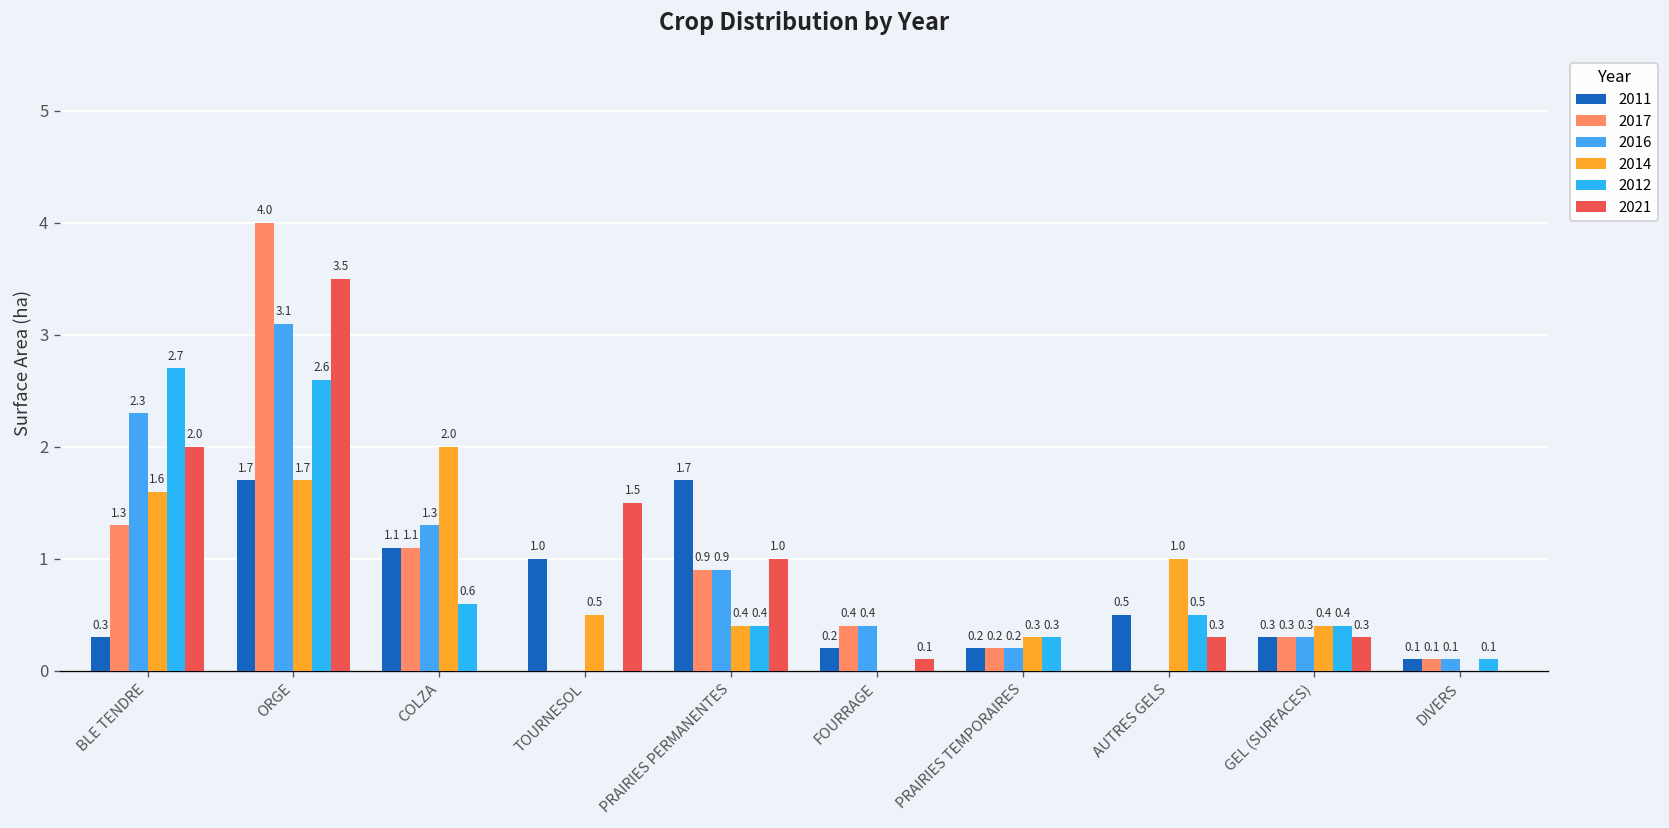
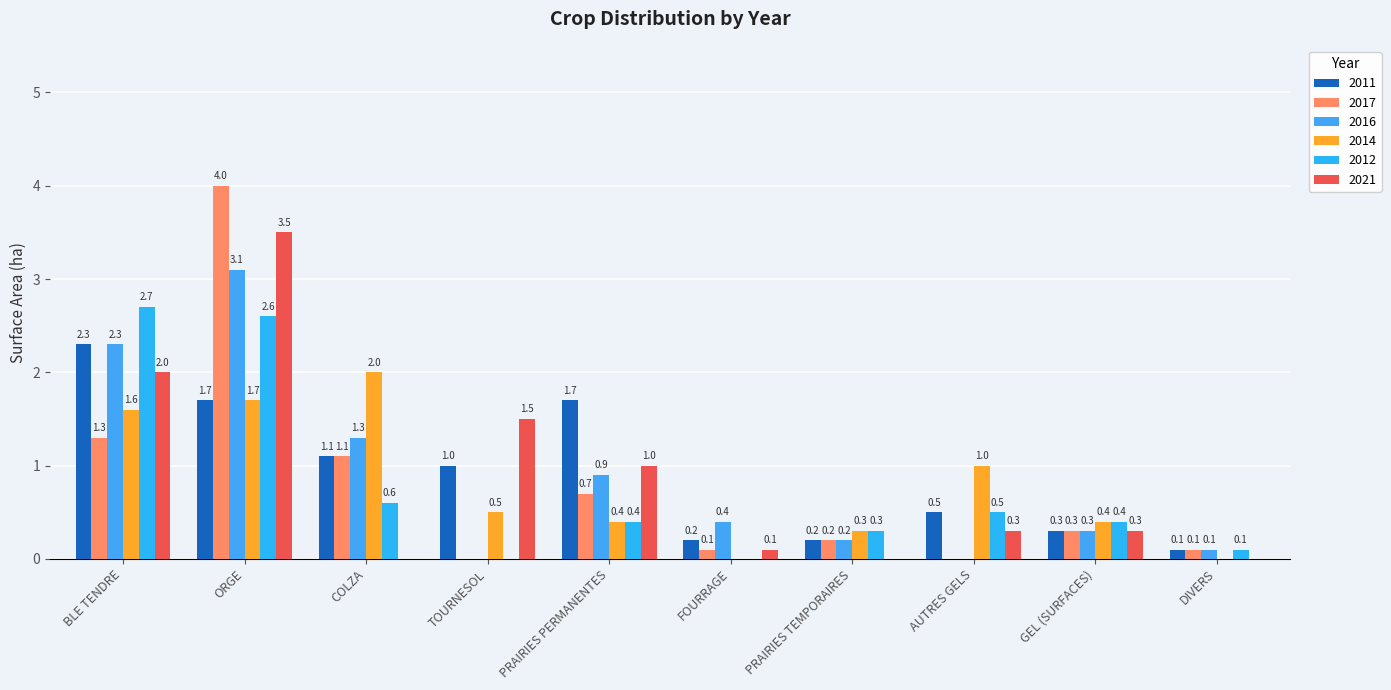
  {
    "2011": {
-     "BLE TENDRE": 0.3,
+     "BLE TENDRE": 2.3,
      "ORGE": 1.7,
      "COLZA": 1.1,
      "TOURNESOL": 1.0,
      "PRAIRIES PERMANENTES": 1.7,
      "FOURRAGE": 0.2,
      "PRAIRIES TEMPORAIRES": 0.2,
      "AUTRES GELS": 0.5,
      "GEL (SURFACES)": 0.3,
      "DIVERS": 0.1
    },
    "2017": {
      "BLE TENDRE": 1.3,
      "ORGE": 4.0,
      "COLZA": 1.1,
-     "PRAIRIES PERMANENTES": 0.9,
-     "FOURRAGE": 0.4,
+     "PRAIRIES PERMANENTES": 0.7,
+     "FOURRAGE": 0.1,
      "PRAIRIES TEMPORAIRES": 0.2,
      "GEL (SURFACES)": 0.3,
      "DIVERS": 0.1
    },
    "2014": {
      "BLE TENDRE": 1.6,
      "ORGE": 1.7,
      "COLZA": 2.0,
      "TOURNESOL": 0.5,
      "PRAIRIES PERMANENTES": 0.4,
      "PRAIRIES TEMPORAIRES": 0.3,
      "AUTRES GELS": 1.0,
      "GEL (SURFACES)": 0.4
    },
    "2021": {
      "BLE TENDRE": 2.0,
      "ORGE": 3.5,
      "TOURNESOL": 1.5,
      "PRAIRIES PERMANENTES": 1.0,
      "FOURRAGE": 0.1,
      "AUTRES GELS": 0.3,
      "GEL (SURFACES)": 0.3
    }
  }
